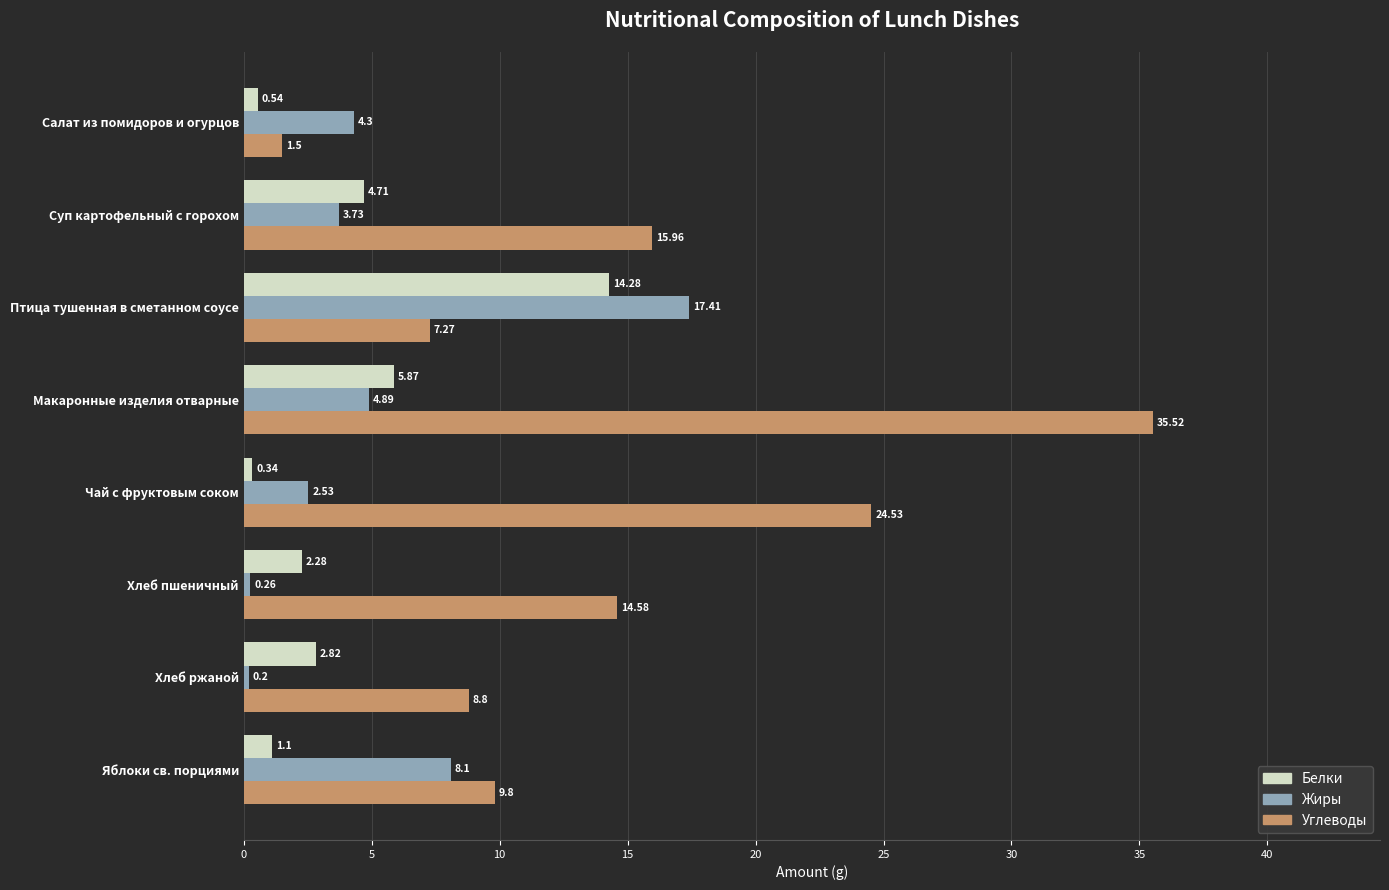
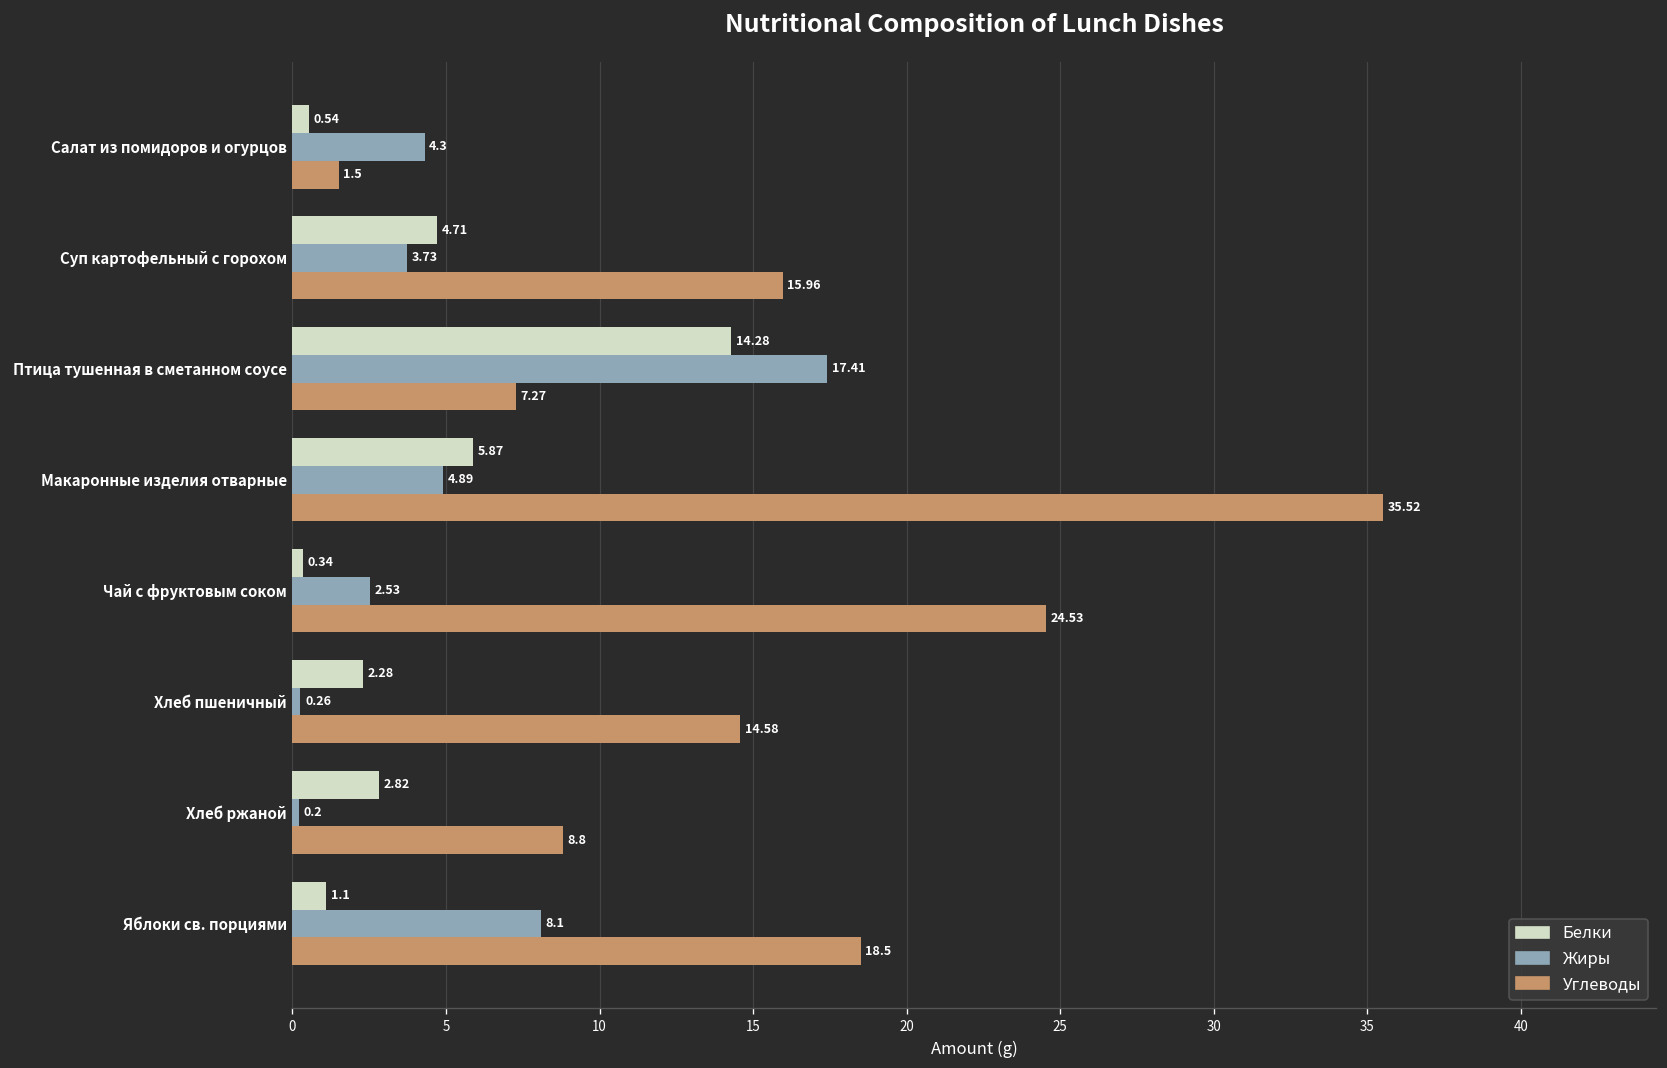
  {
    "Белки": {
      "Салат из помидоров и огурцов": 0.54,
      "Суп картофельный с горохом": 4.71,
      "Птица тушенная в сметанном соусе": 14.28,
      "Макаронные изделия отварные": 5.87,
      "Чай с фруктовым соком": 0.34,
      "Хлеб пшеничный": 2.28,
      "Хлеб ржаной": 2.82,
      "Яблоки св. порциями": 1.1
    },
    "Жиры": {
      "Салат из помидоров и огурцов": 4.3,
      "Суп картофельный с горохом": 3.73,
      "Птица тушенная в сметанном соусе": 17.41,
      "Макаронные изделия отварные": 4.89,
      "Чай с фруктовым соком": 2.53,
      "Хлеб пшеничный": 0.26,
      "Хлеб ржаной": 0.2,
      "Яблоки св. порциями": 8.1
    },
    "Углеводы": {
      "Салат из помидоров и огурцов": 1.5,
      "Суп картофельный с горохом": 15.96,
      "Птица тушенная в сметанном соусе": 7.27,
      "Макаронные изделия отварные": 35.52,
      "Чай с фруктовым соком": 24.53,
      "Хлеб пшеничный": 14.58,
      "Хлеб ржаной": 8.8,
-     "Яблоки св. порциями": 9.8
+     "Яблоки св. порциями": 18.5
    }
  }
